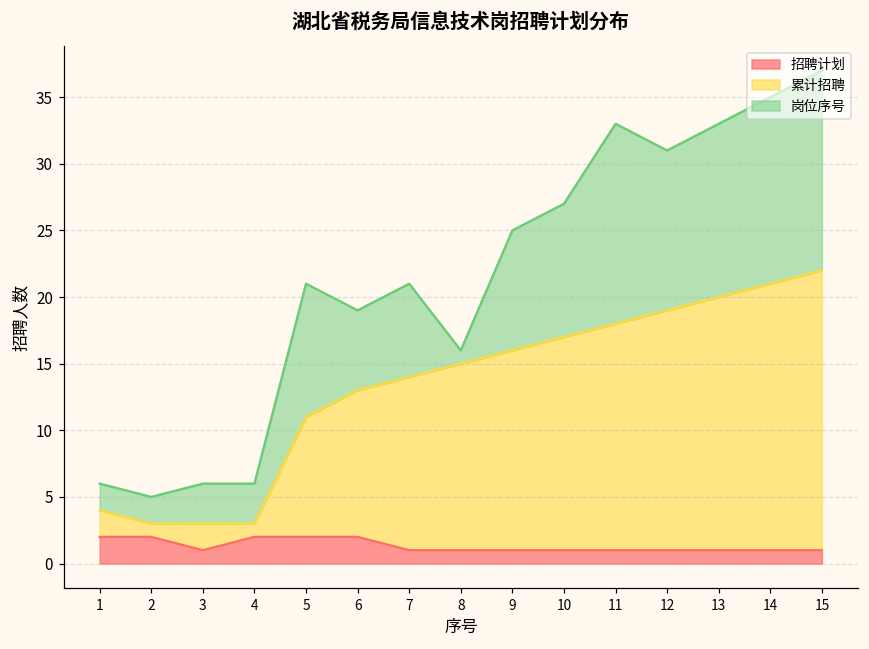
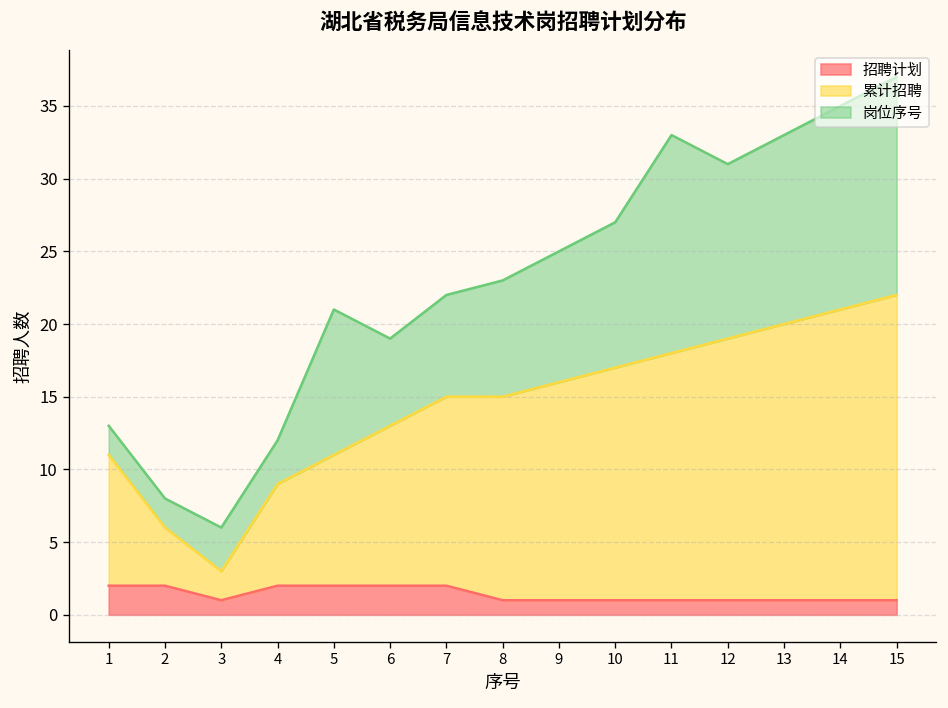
  {
    "招聘计划": {
      "1": 2,
      "2": 2,
      "3": 1,
      "4": 2,
      "5": 2,
      "6": 2,
-     "7": 1,
+     "7": 2,
      "8": 1,
      "9": 1,
      "10": 1,
      "11": 1,
      "12": 1,
      "13": 1,
      "14": 1,
      "15": 1
    },
    "累计招聘": {
-     "1": 2,
-     "2": 1,
+     "1": 9,
+     "2": 4,
      "3": 2,
-     "4": 1,
+     "4": 7,
      "5": 9,
      "6": 11,
      "7": 13,
      "8": 14,
      "9": 15,
      "10": 16,
      "11": 17,
      "12": 18,
      "13": 19,
      "14": 20,
      "15": 21
    },
    "岗位序号": {
      "1": 2,
      "2": 2,
      "3": 3,
      "4": 3,
      "5": 10,
      "6": 6,
      "7": 7,
-     "8": 1,
+     "8": 8,
      "9": 9,
      "10": 10,
      "11": 15,
      "12": 12,
      "13": 13
    }
  }
